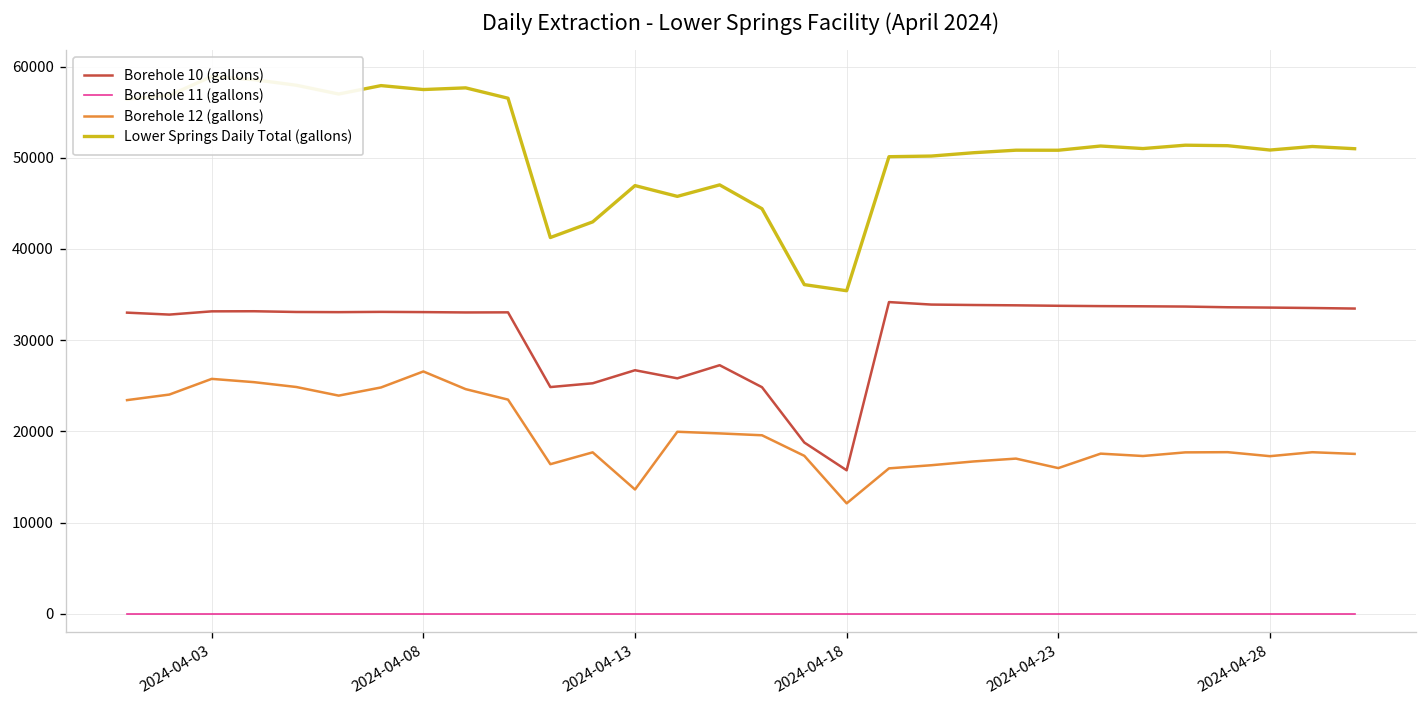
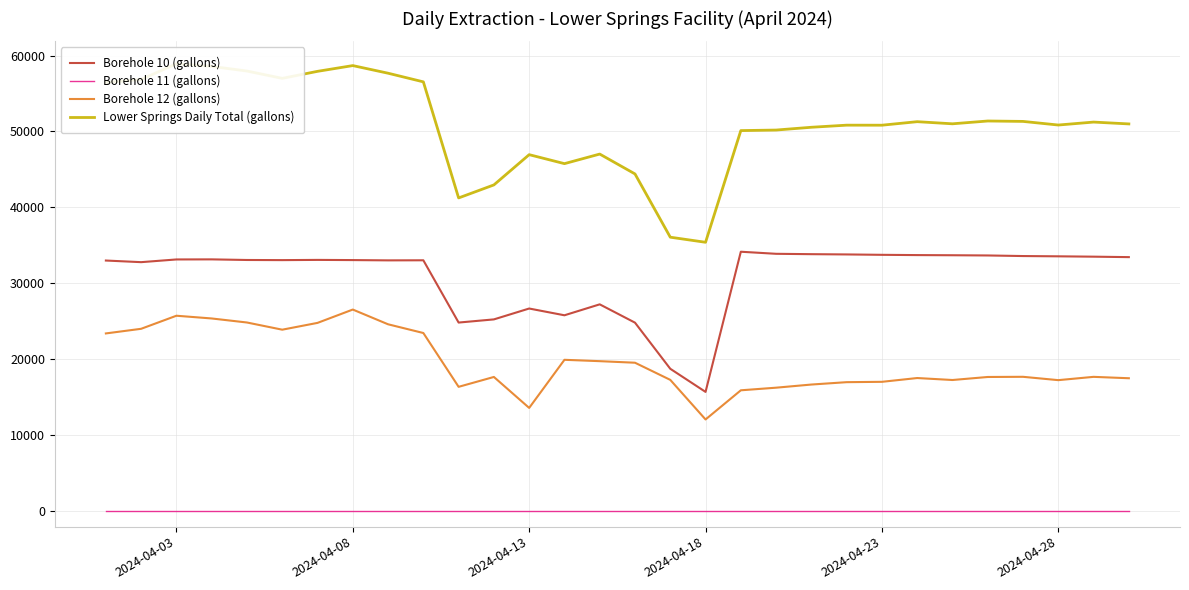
  {
    "Borehole 10 (gallons)": {
      "2024-04-03": 33000,
      "2024-04-08": 33000,
      "2024-04-13": 27000,
      "2024-04-18": 16000,
      "2024-04-23": 34000,
      "2024-04-28": 34000
    },
    "Borehole 11 (gallons)": {
      "2024-04-03": 0,
      "2024-04-08": 0,
      "2024-04-13": 0,
      "2024-04-18": 0,
      "2024-04-23": 0,
      "2024-04-28": 0
    },
    "Borehole 12 (gallons)": {
      "2024-04-03": 26000,
      "2024-04-08": 27000,
      "2024-04-13": 14000,
      "2024-04-18": 12000,
-     "2024-04-23": 16000,
+     "2024-04-23": 17000,
      "2024-04-28": 17000
    },
    "Lower Springs Daily Total (gallons)": {
-     "2024-04-08": 57000,
+     "2024-04-08": 59000,
      "2024-04-13": 47000,
      "2024-04-18": 35000,
      "2024-04-23": 51000,
      "2024-04-28": 51000
    }
  }
